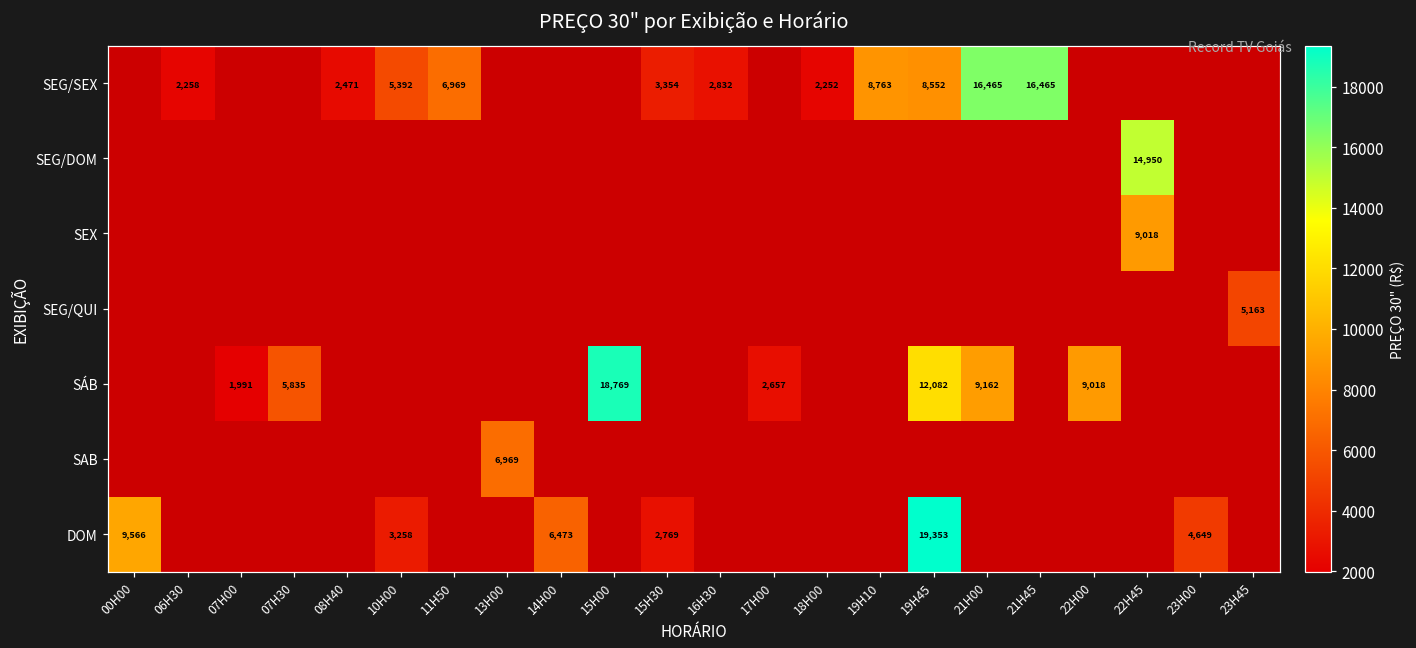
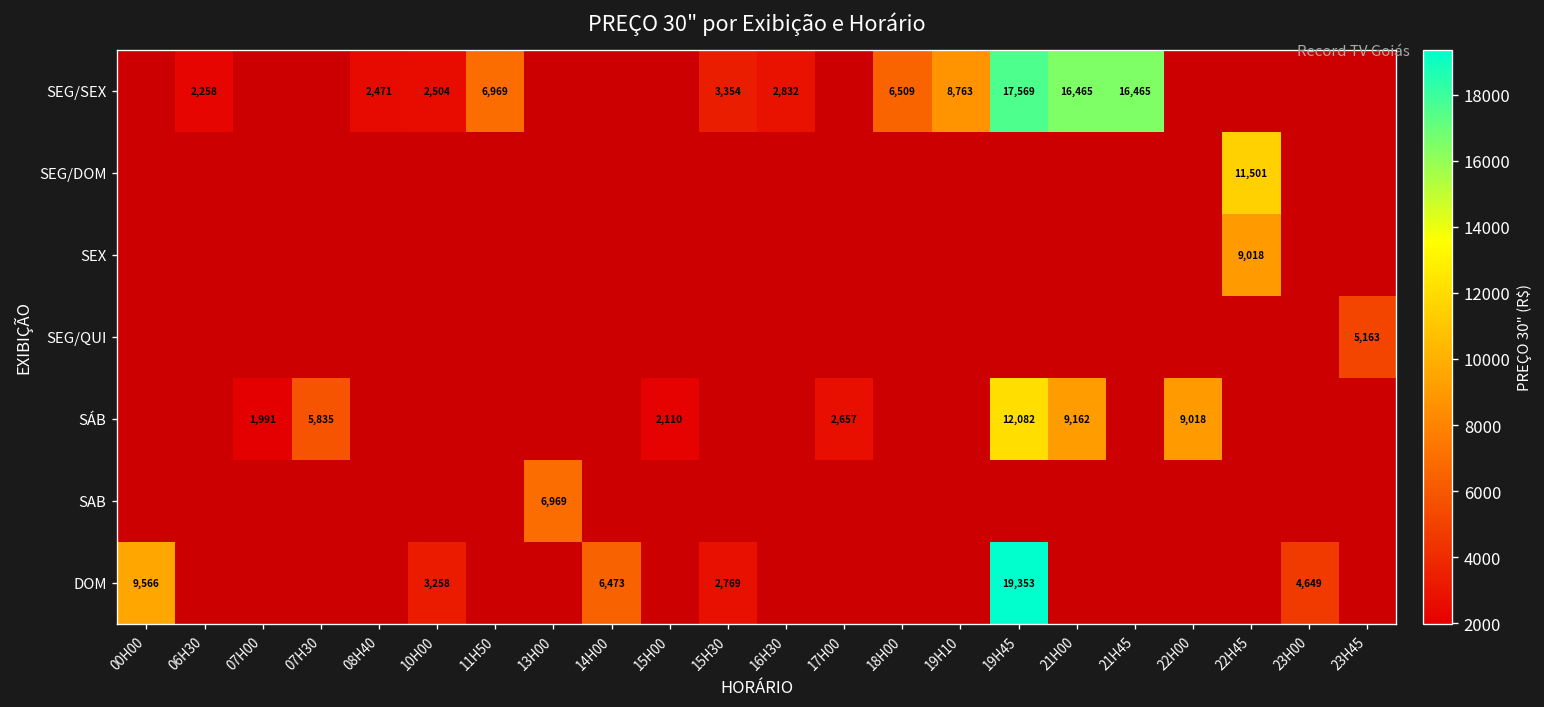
  {
    "SEG/SEX": {
      "06H30": "2,258",
      "08H40": "2,471",
-     "10H00": "5,392",
+     "10H00": "2,504",
      "11H50": "6,969",
      "15H30": "3,354",
      "16H30": "2,832",
-     "18H00": "2,252",
+     "18H00": "6,509",
      "19H10": "8,763",
-     "19H45": "8,552",
+     "19H45": "17,569",
      "21H00": "16,465",
      "21H45": "16,465"
    },
    "SEG/DOM": {
-     "22H45": "14,950"
+     "22H45": "11,501"
    },
    "SEX": {
      "22H45": "9,018"
    },
    "SEG/QUI": {
      "23H45": "5,163"
    },
    "SÁB": {
      "07H00": "1,991",
      "07H30": "5,835",
-     "15H00": "18,769",
+     "15H00": "2,110",
      "17H00": "2,657",
      "19H45": "12,082",
      "21H00": "9,162",
      "22H00": "9,018"
    },
    "SAB": {
      "13H00": "6,969"
    },
    "DOM": {
      "00H00": "9,566",
      "10H00": "3,258",
      "14H00": "6,473",
      "15H30": "2,769",
      "19H45": "19,353",
      "23H00": "4,649"
    }
  }
